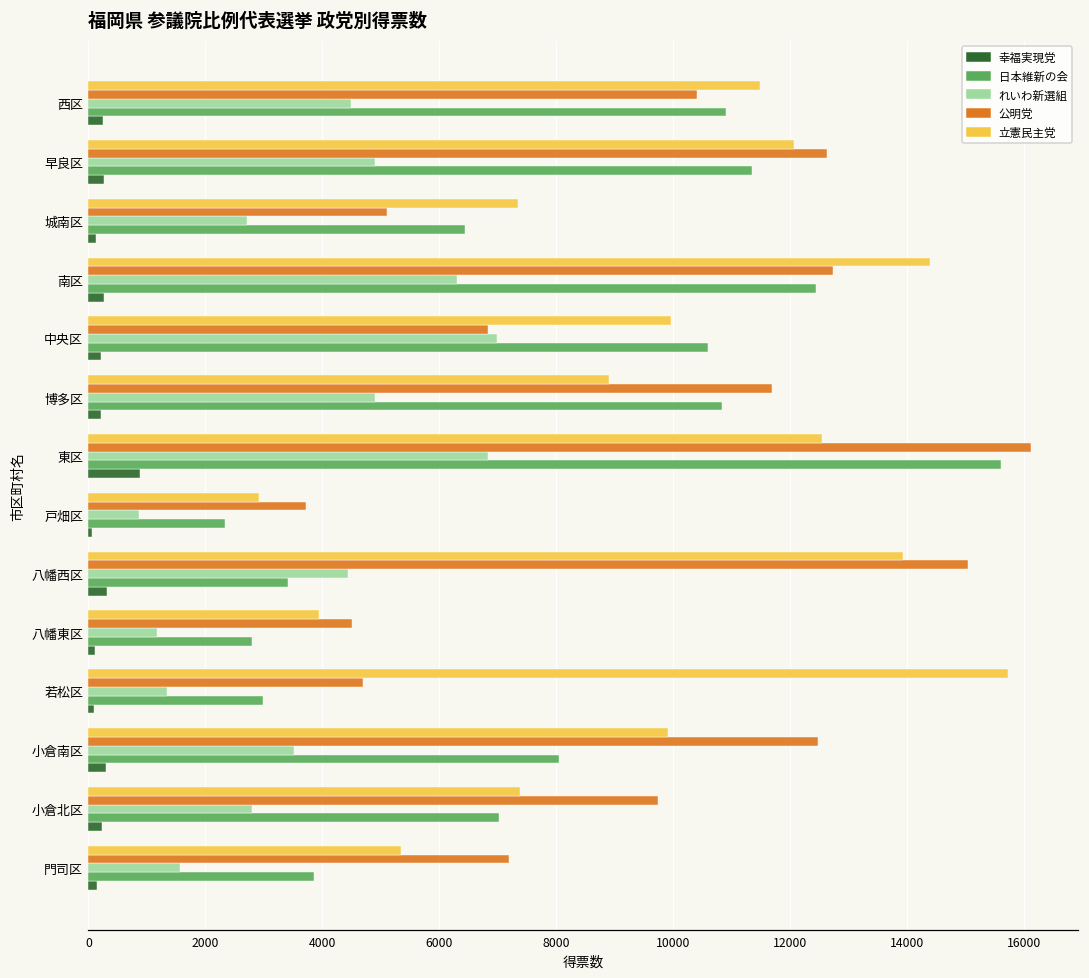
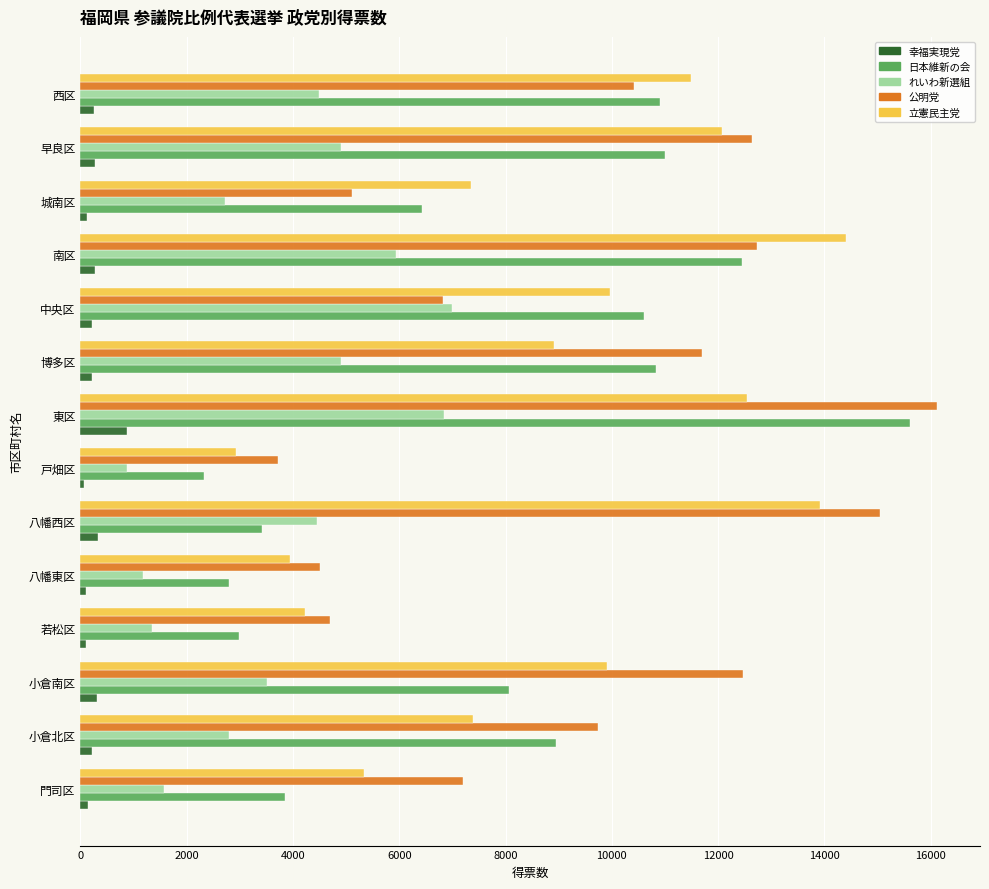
  {
    "幸福実現党": {
      "西区": 300,
      "早良区": 300,
      "城南区": 100,
      "南区": 300,
      "中央区": 200,
      "博多区": 200,
      "東区": 900,
      "戸畑区": 100,
      "八幡西区": 300,
      "八幡東区": 100,
      "若松区": 100,
      "小倉南区": 300,
      "小倉北区": 200,
      "門司区": 100
    },
    "日本維新の会": {
      "西区": 10900,
-     "早良区": 11400,
+     "早良区": 11000,
      "城南区": 6400,
      "南区": 12400,
      "中央区": 10600,
      "博多区": 10800,
      "東区": 15600,
      "戸畑区": 2300,
      "八幡西区": 3400,
      "八幡東区": 2800,
      "若松区": 3000,
      "小倉南区": 8100,
-     "小倉北区": 7000,
+     "小倉北区": 9000,
      "門司区": 3900
    },
    "れいわ新選組": {
      "西区": 4500,
      "早良区": 4900,
      "城南区": 2700,
-     "南区": 6300,
+     "南区": 5900,
      "中央区": 7000,
      "博多区": 4900,
      "東区": 6800,
      "戸畑区": 900,
      "八幡西区": 4400,
      "八幡東区": 1200,
      "若松区": 1300,
      "小倉南区": 3500,
      "小倉北区": 2800,
      "門司区": 1600
    },
    "公明党": {
      "西区": 10400,
      "早良区": 12600,
      "城南区": 5100,
      "南区": 12700,
      "中央区": 6800,
      "博多区": 11700,
      "東区": 16100,
      "戸畑区": 3700,
      "八幡西区": 15000,
      "八幡東区": 4500,
      "若松区": 4700,
      "小倉南区": 12500,
      "小倉北区": 9700,
      "門司区": 7200
    },
    "立憲民主党": {
      "西区": 11500,
      "早良区": 12100,
      "城南区": 7300,
      "南区": 14400,
      "中央区": 10000,
      "博多区": 8900,
      "東区": 12500,
      "戸畑区": 2900,
      "八幡西区": 13900,
      "八幡東区": 3900,
-     "若松区": 15700,
+     "若松区": 4200,
      "小倉南区": 9900,
      "小倉北区": 7400,
      "門司区": 5300
    }
  }
